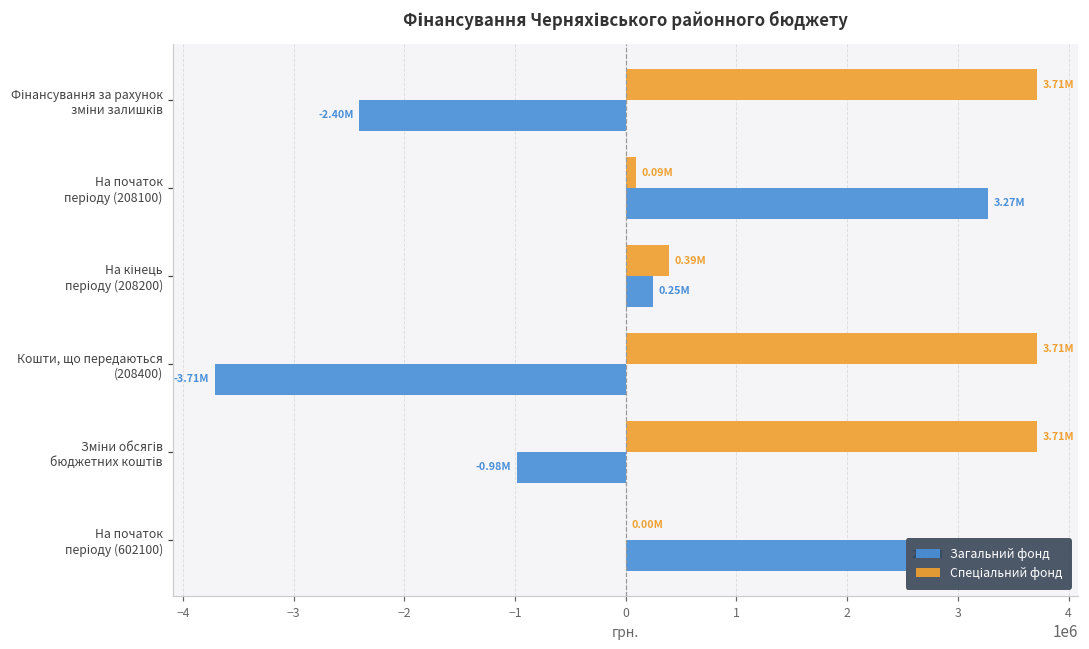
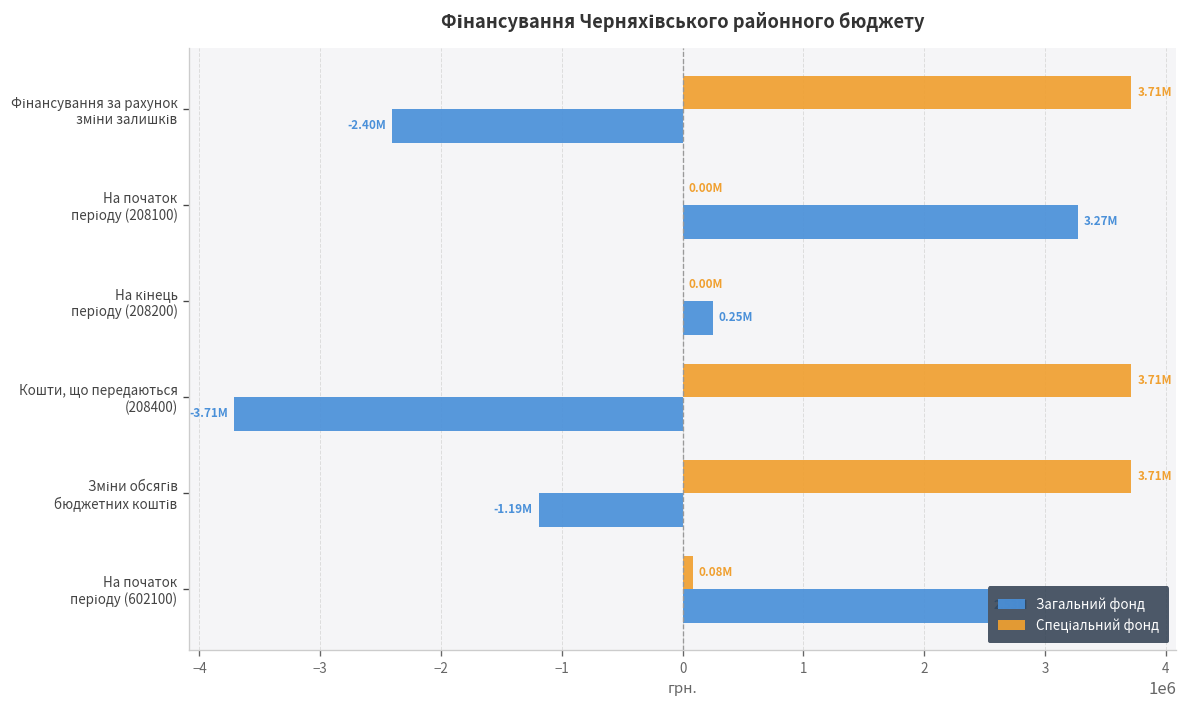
  {
    "Загальний фонд": {
      "Фінансування за рахунок зміни залишків": "-2.40M",
      "На початок періоду (208100)": "3.27M",
      "На кінець періоду (208200)": "0.25M",
      "Кошти, що передаються (208400)": "-3.71M",
-     "Зміни обсягів бюджетних коштів": "-0.98M"
+     "Зміни обсягів бюджетних коштів": "-1.19M"
    },
    "Спеціальний фонд": {
      "Фінансування за рахунок зміни залишків": "3.71M",
-     "На початок періоду (208100)": "0.09M",
-     "На кінець періоду (208200)": "0.39M",
+     "На початок періоду (208100)": "0.00M",
+     "На кінець періоду (208200)": "0.00M",
      "Кошти, що передаються (208400)": "3.71M",
      "Зміни обсягів бюджетних коштів": "3.71M",
-     "На початок періоду (602100)": "0.00M"
+     "На початок періоду (602100)": "0.08M"
    }
  }
